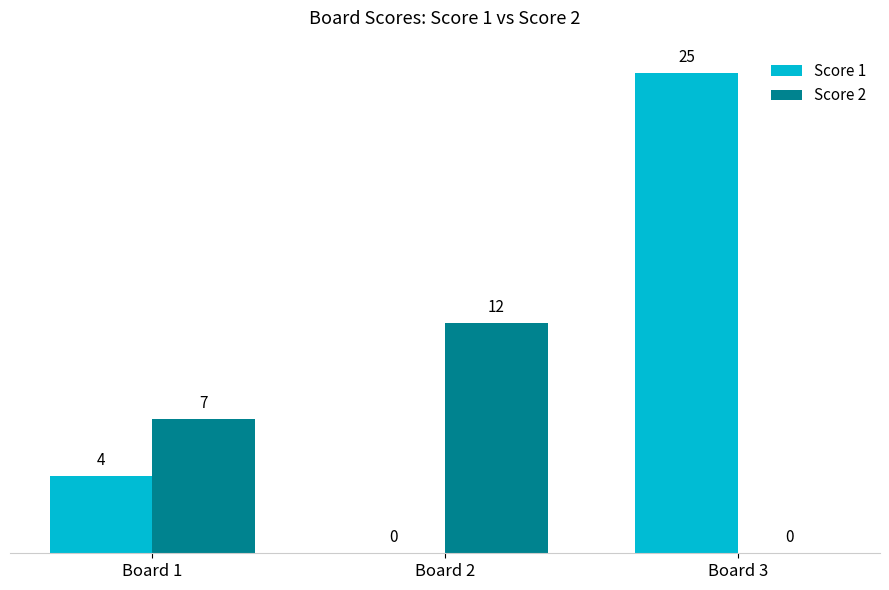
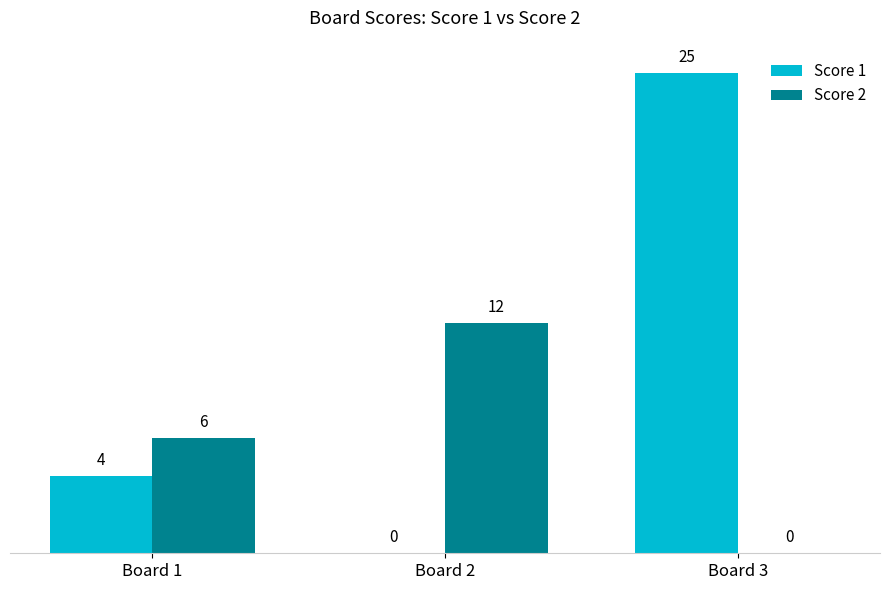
  {
    "Score 1": {
      "Board 1": 4,
      "Board 2": 0,
      "Board 3": 25
    },
    "Score 2": {
-     "Board 1": 7,
+     "Board 1": 6,
      "Board 2": 12,
      "Board 3": 0
    }
  }
